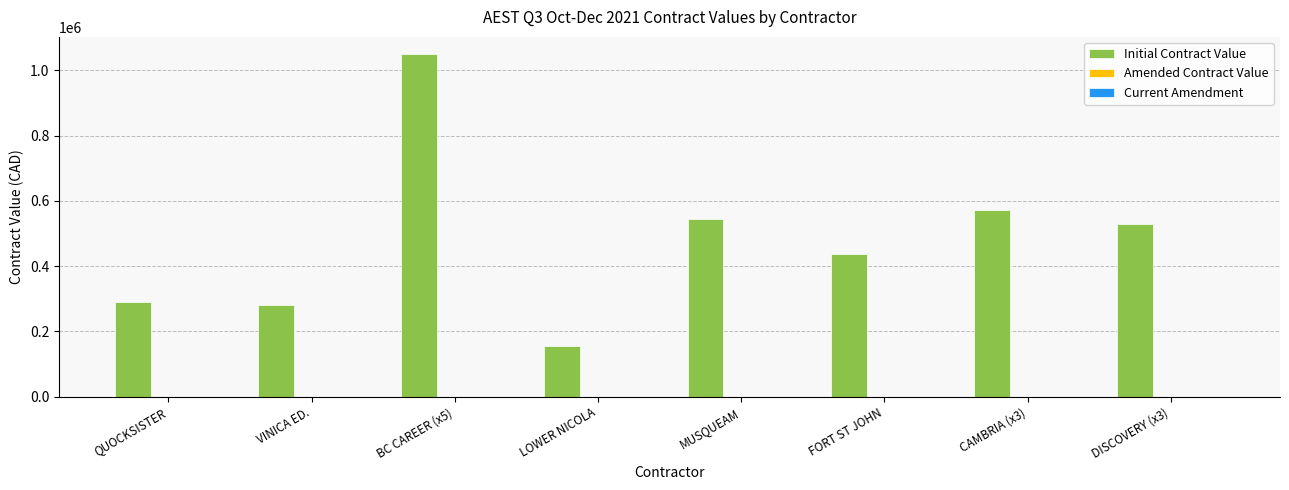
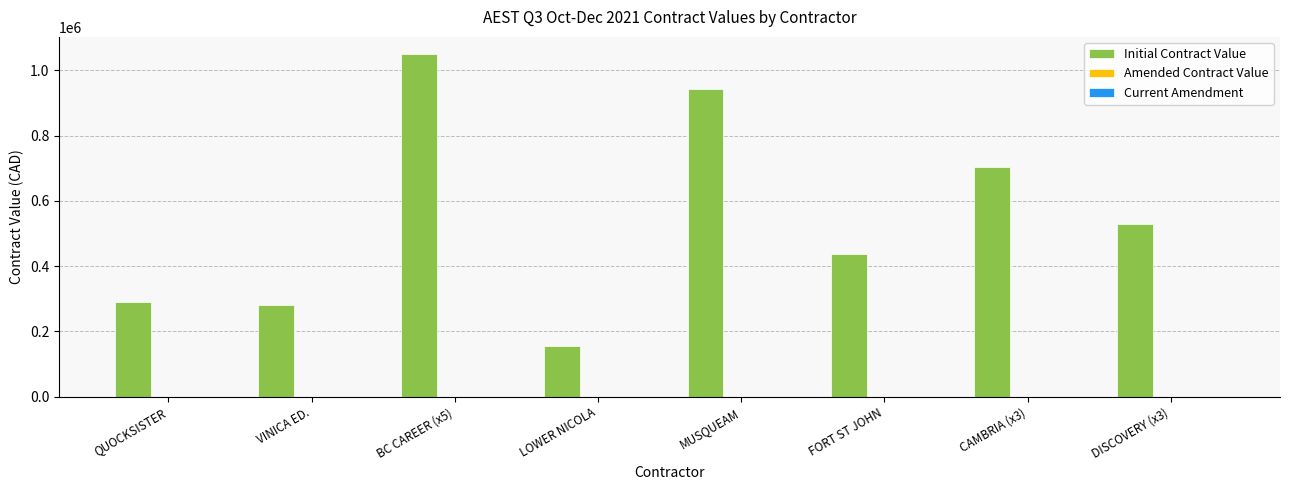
  {
    "Initial Contract Value": {
      "QUOCKSISTER": 290000,
      "VINICA ED.": 280000,
      "BC CAREER (x5)": 1050000,
      "LOWER NICOLA": 150000,
-     "MUSQUEAM": 540000,
+     "MUSQUEAM": 940000,
      "FORT ST JOHN": 440000,
-     "CAMBRIA (x3)": 570000,
+     "CAMBRIA (x3)": 710000,
      "DISCOVERY (x3)": 530000
    },
    "Amended Contract Value": {
      "QUOCKSISTER": 0,
      "VINICA ED.": 0,
      "BC CAREER (x5)": 0,
      "LOWER NICOLA": 0,
      "MUSQUEAM": 0,
      "FORT ST JOHN": 0,
      "CAMBRIA (x3)": 0,
      "DISCOVERY (x3)": 0
    },
    "Current Amendment": {
      "QUOCKSISTER": 0,
      "VINICA ED.": 0,
      "BC CAREER (x5)": 0,
      "LOWER NICOLA": 0,
      "MUSQUEAM": 0,
      "FORT ST JOHN": 0,
      "CAMBRIA (x3)": 0,
      "DISCOVERY (x3)": 0
    }
  }
